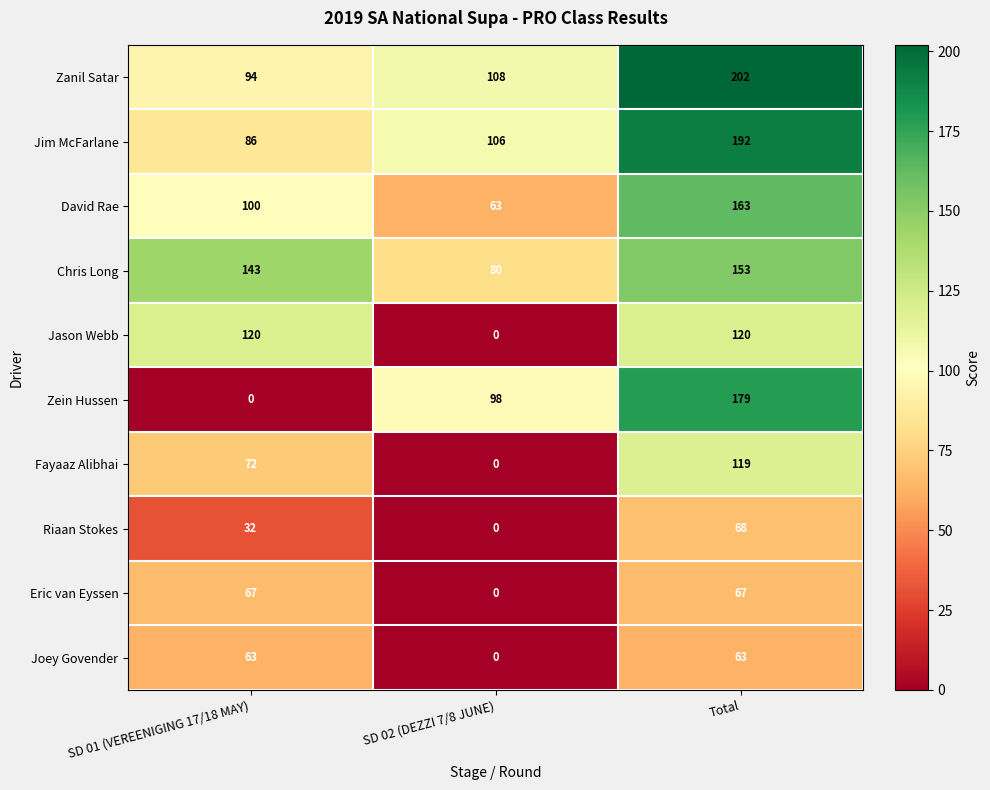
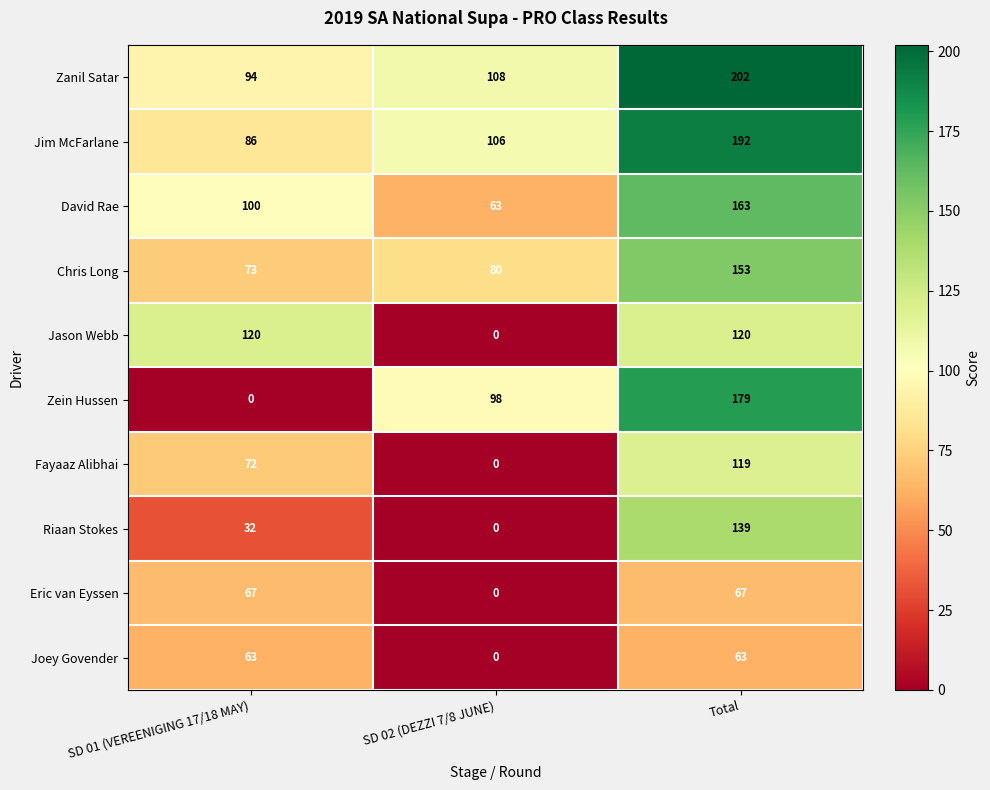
  {
    "Zanil Satar": {
      "SD 01 (VEREENIGING 17/18 MAY)": 94,
      "SD 02 (DEZZI 7/8 JUNE)": 108,
      "Total": 202
    },
    "Jim McFarlane": {
      "SD 01 (VEREENIGING 17/18 MAY)": 86,
      "SD 02 (DEZZI 7/8 JUNE)": 106,
      "Total": 192
    },
    "David Rae": {
      "SD 01 (VEREENIGING 17/18 MAY)": 100,
      "SD 02 (DEZZI 7/8 JUNE)": 63,
      "Total": 163
    },
    "Chris Long": {
-     "SD 01 (VEREENIGING 17/18 MAY)": 143,
+     "SD 01 (VEREENIGING 17/18 MAY)": 73,
      "SD 02 (DEZZI 7/8 JUNE)": 80,
      "Total": 153
    },
    "Jason Webb": {
      "SD 01 (VEREENIGING 17/18 MAY)": 120,
      "SD 02 (DEZZI 7/8 JUNE)": 0,
      "Total": 120
    },
    "Zein Hussen": {
      "SD 01 (VEREENIGING 17/18 MAY)": 0,
      "SD 02 (DEZZI 7/8 JUNE)": 98,
      "Total": 179
    },
    "Fayaaz Alibhai": {
      "SD 01 (VEREENIGING 17/18 MAY)": 72,
      "SD 02 (DEZZI 7/8 JUNE)": 0,
      "Total": 119
    },
    "Riaan Stokes": {
      "SD 01 (VEREENIGING 17/18 MAY)": 32,
      "SD 02 (DEZZI 7/8 JUNE)": 0,
-     "Total": 68
+     "Total": 139
    },
    "Eric van Eyssen": {
      "SD 01 (VEREENIGING 17/18 MAY)": 67,
      "SD 02 (DEZZI 7/8 JUNE)": 0,
      "Total": 67
    },
    "Joey Govender": {
      "SD 01 (VEREENIGING 17/18 MAY)": 63,
      "SD 02 (DEZZI 7/8 JUNE)": 0,
      "Total": 63
    }
  }
